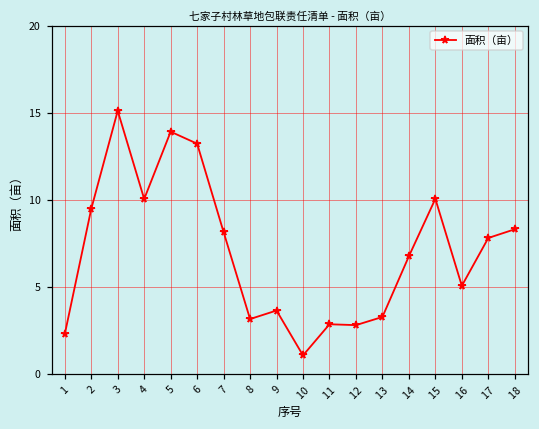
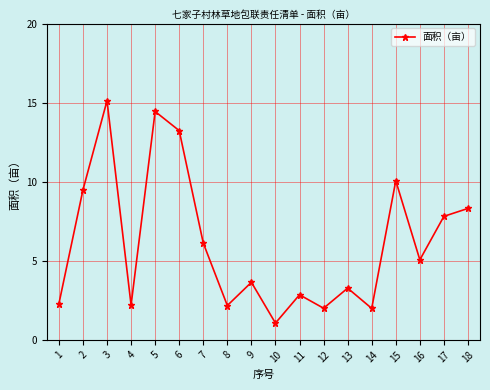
  {
    "1": 2.3,
    "2": 9.5,
    "3": 15.1,
-   "4": 10.1,
-   "5": 13.9,
+   "4": 2.2,
+   "5": 14.4,
    "6": 13.2,
-   "7": 8.2,
-   "8": 3.2,
+   "7": 6.1,
+   "8": 2.2,
    "9": 3.6,
    "10": 1.1,
    "11": 2.9,
-   "12": 2.8,
+   "12": 2.0,
    "13": 3.3,
-   "14": 6.8,
+   "14": 2.0,
    "15": 10.1,
    "16": 5.1,
    "17": 7.8,
    "18": 8.3
  }
